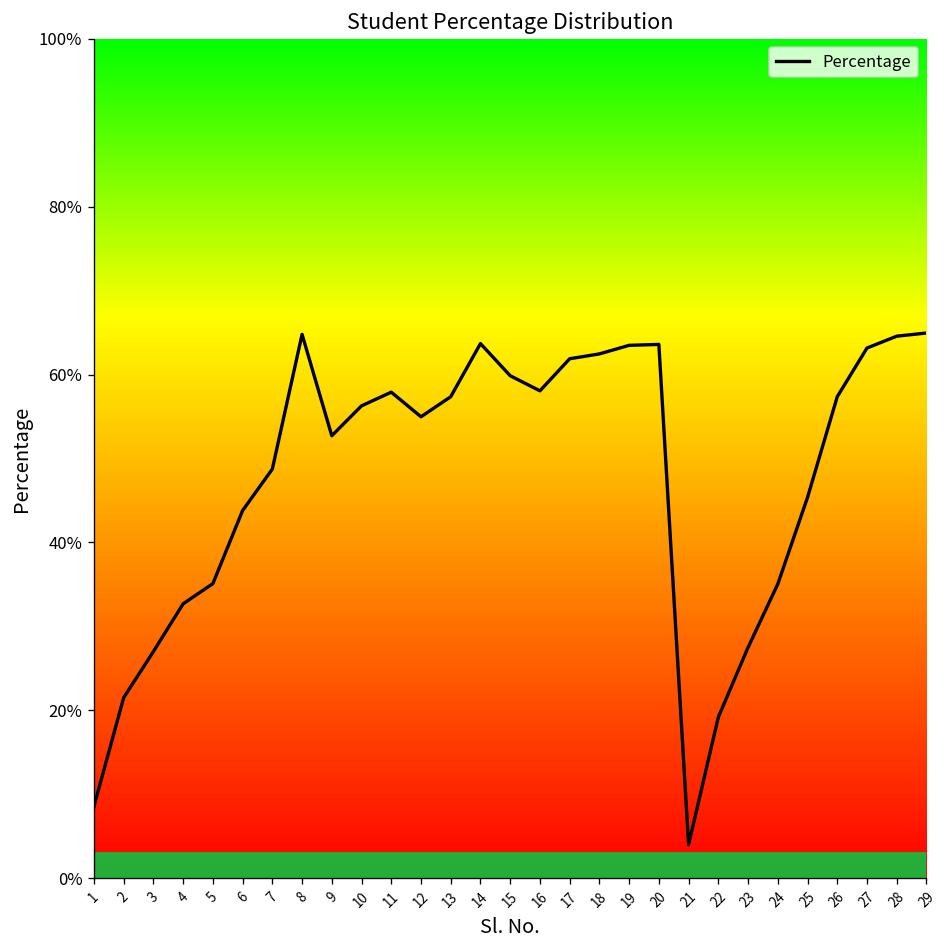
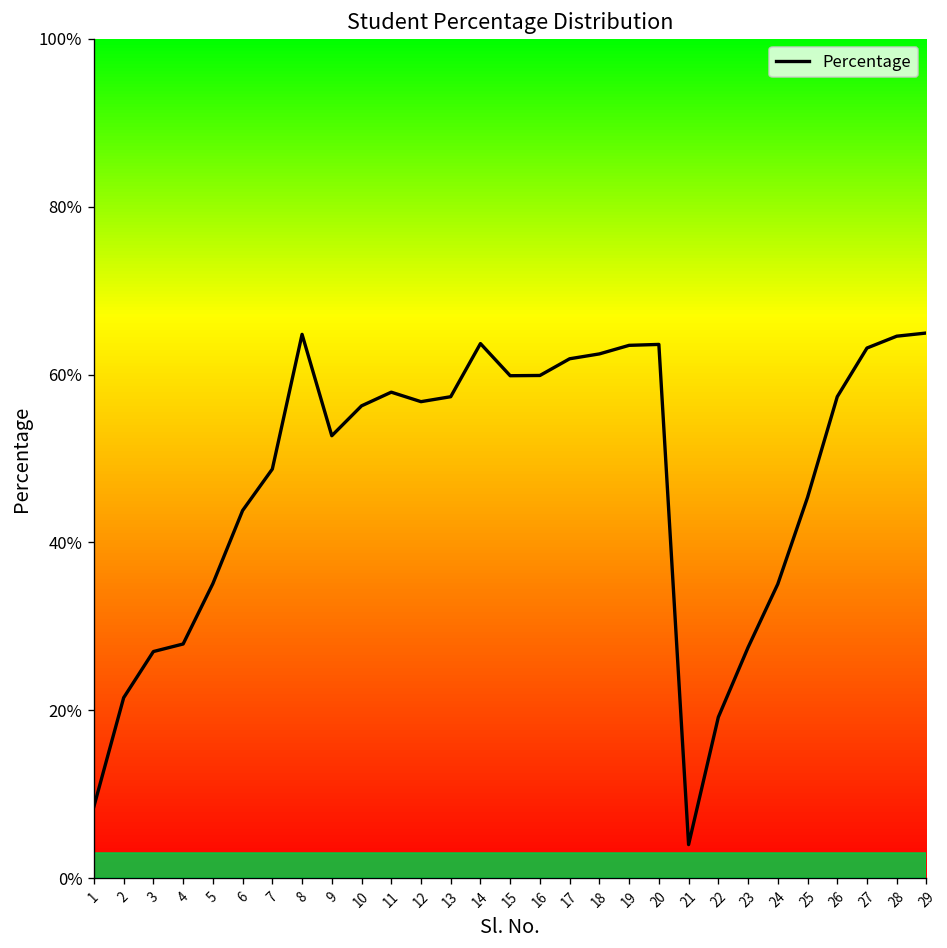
  {
    "1": "9%",
    "2": "22%",
    "3": "27%",
-   "4": "33%",
+   "4": "28%",
    "5": "35%",
    "6": "44%",
    "7": "49%",
    "8": "65%",
    "9": "53%",
    "10": "56%",
    "11": "58%",
-   "12": "55%",
+   "12": "57%",
    "13": "57%",
    "14": "64%",
    "15": "60%",
-   "16": "58%",
+   "16": "60%",
    "17": "62%",
    "18": "62%",
    "19": "63%",
    "20": "64%",
    "21": "4%",
    "22": "19%",
    "23": "27%",
    "24": "35%",
    "25": "45%",
    "26": "57%",
    "27": "63%",
    "28": "65%",
    "29": "65%"
  }
